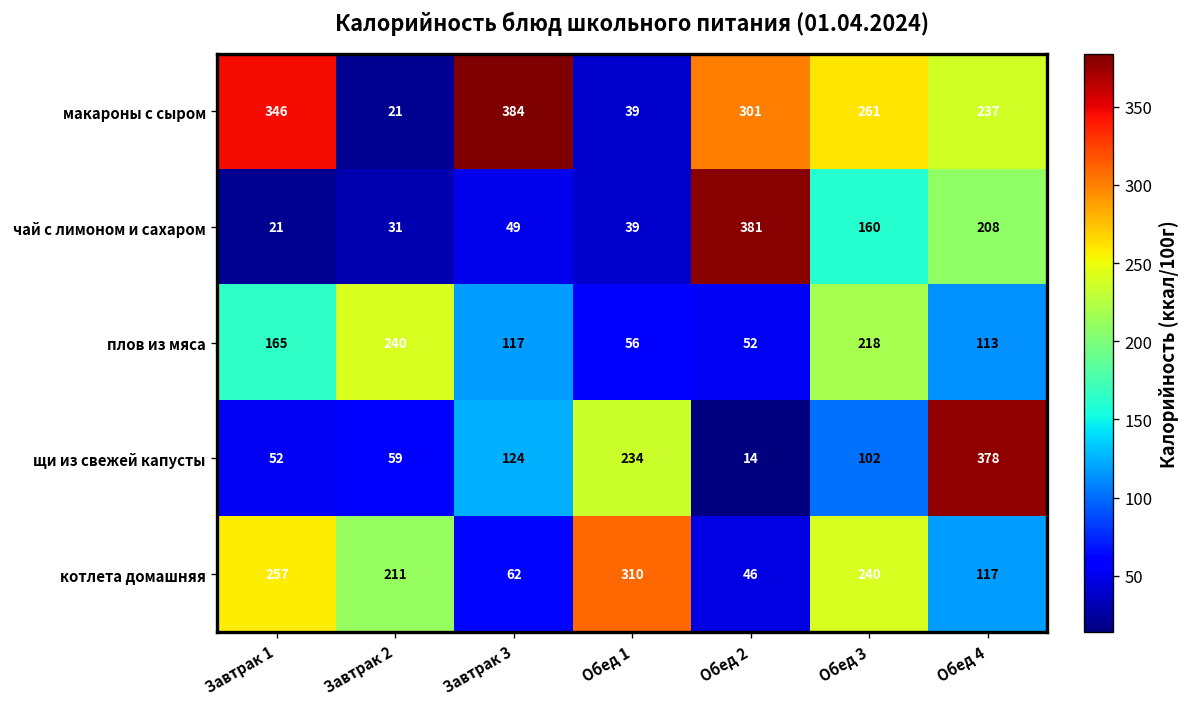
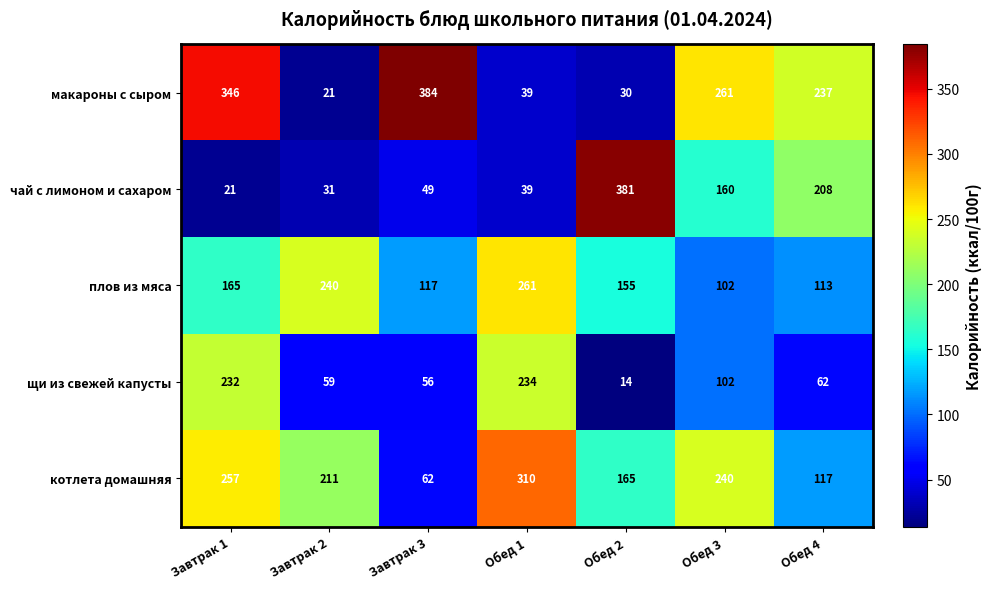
  {
    "макароны с сыром": {
      "Завтрак 1": 346,
      "Завтрак 2": 21,
      "Завтрак 3": 384,
      "Обед 1": 39,
-     "Обед 2": 301,
+     "Обед 2": 30,
      "Обед 3": 261,
      "Обед 4": 237
    },
    "чай с лимоном и сахаром": {
      "Завтрак 1": 21,
      "Завтрак 2": 31,
      "Завтрак 3": 49,
      "Обед 1": 39,
      "Обед 2": 381,
      "Обед 3": 160,
      "Обед 4": 208
    },
    "плов из мяса": {
      "Завтрак 1": 165,
      "Завтрак 2": 240,
      "Завтрак 3": 117,
-     "Обед 1": 56,
-     "Обед 2": 52,
-     "Обед 3": 218,
+     "Обед 1": 261,
+     "Обед 2": 155,
+     "Обед 3": 102,
      "Обед 4": 113
    },
    "щи из свежей капусты": {
-     "Завтрак 1": 52,
+     "Завтрак 1": 232,
      "Завтрак 2": 59,
-     "Завтрак 3": 124,
+     "Завтрак 3": 56,
      "Обед 1": 234,
      "Обед 2": 14,
      "Обед 3": 102,
-     "Обед 4": 378
+     "Обед 4": 62
    },
    "котлета домашняя": {
      "Завтрак 1": 257,
      "Завтрак 2": 211,
      "Завтрак 3": 62,
      "Обед 1": 310,
-     "Обед 2": 46,
+     "Обед 2": 165,
      "Обед 3": 240,
      "Обед 4": 117
    }
  }
